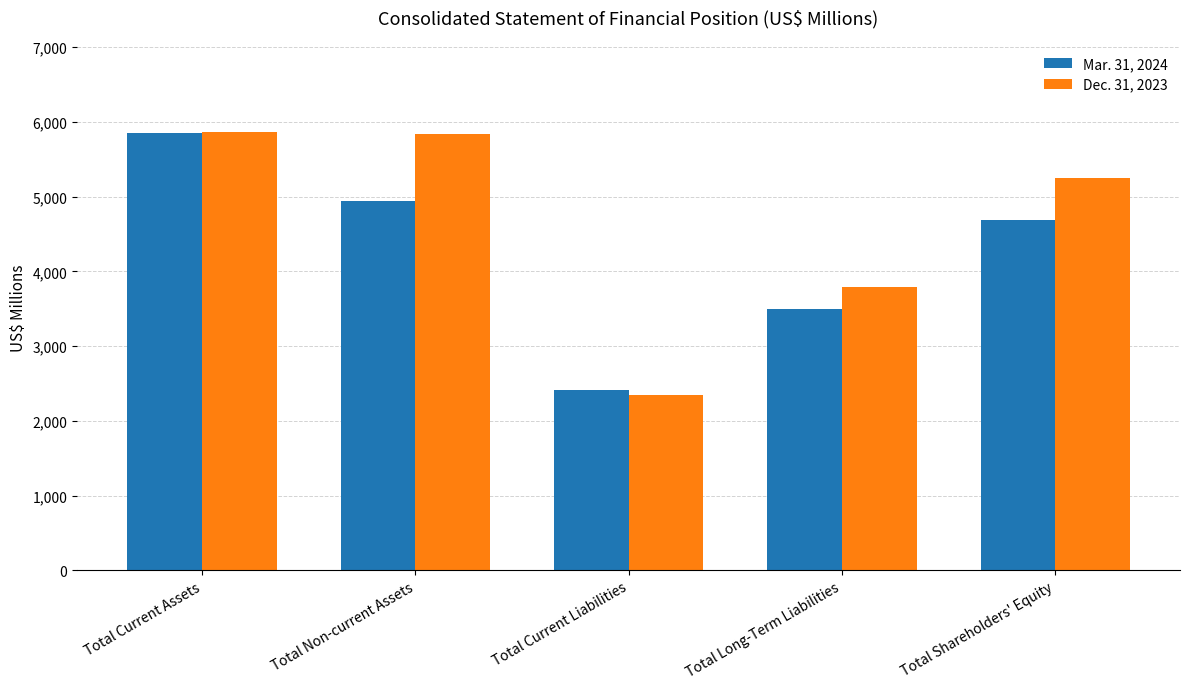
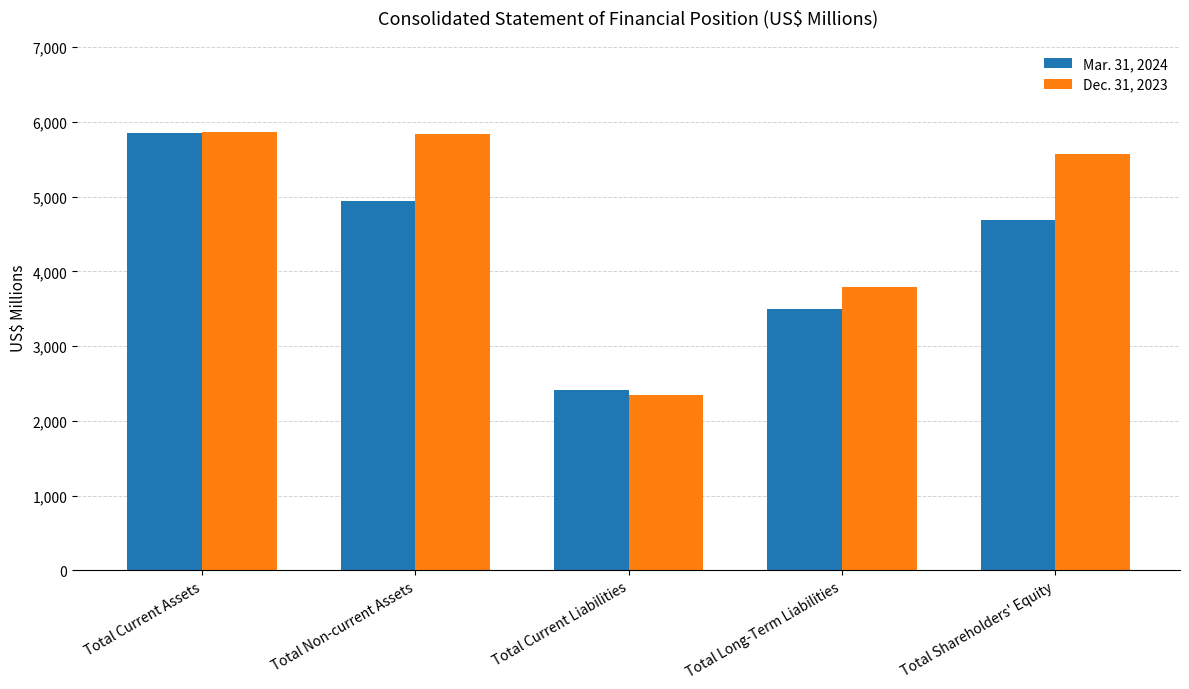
  {
    "Mar. 31, 2024": {
      "Total Current Assets": "5,800",
      "Total Non-current Assets": "4,900",
      "Total Current Liabilities": "2,400",
      "Total Long-Term Liabilities": "3,500",
      "Total Shareholders' Equity": "4,700"
    },
    "Dec. 31, 2023": {
      "Total Current Assets": "5,900",
      "Total Non-current Assets": "5,800",
      "Total Current Liabilities": "2,400",
      "Total Long-Term Liabilities": "3,800",
-     "Total Shareholders' Equity": "5,200"
+     "Total Shareholders' Equity": "5,600"
    }
  }
